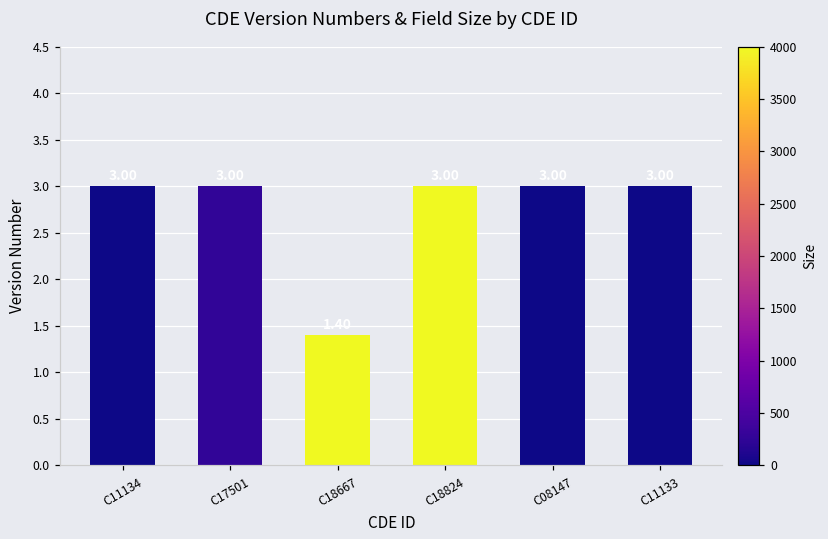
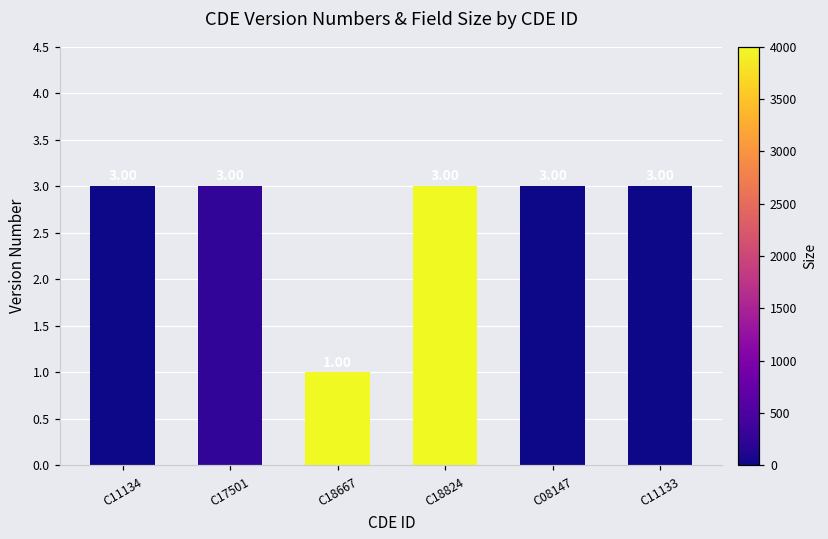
  {
    "C11134": 3.0,
    "C17501": 3.0,
-   "C18667": 1.4,
+   "C18667": 1.0,
    "C18824": 3.0,
    "C08147": 3.0,
    "C11133": 3.0
  }
